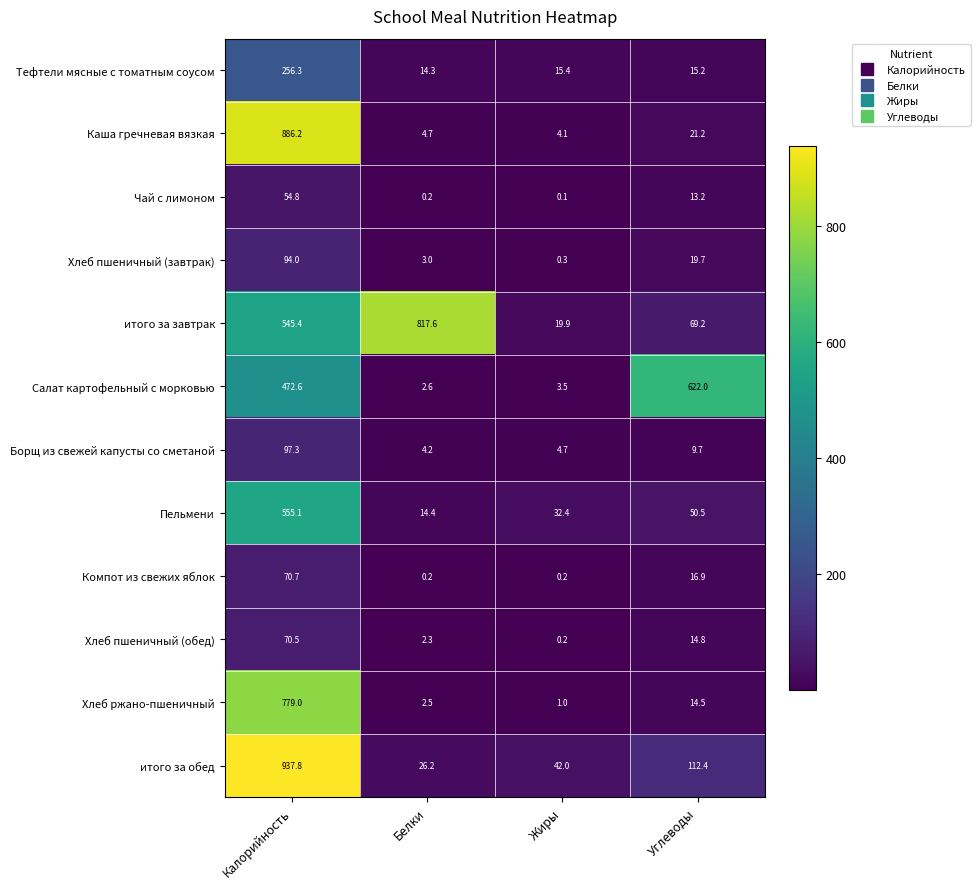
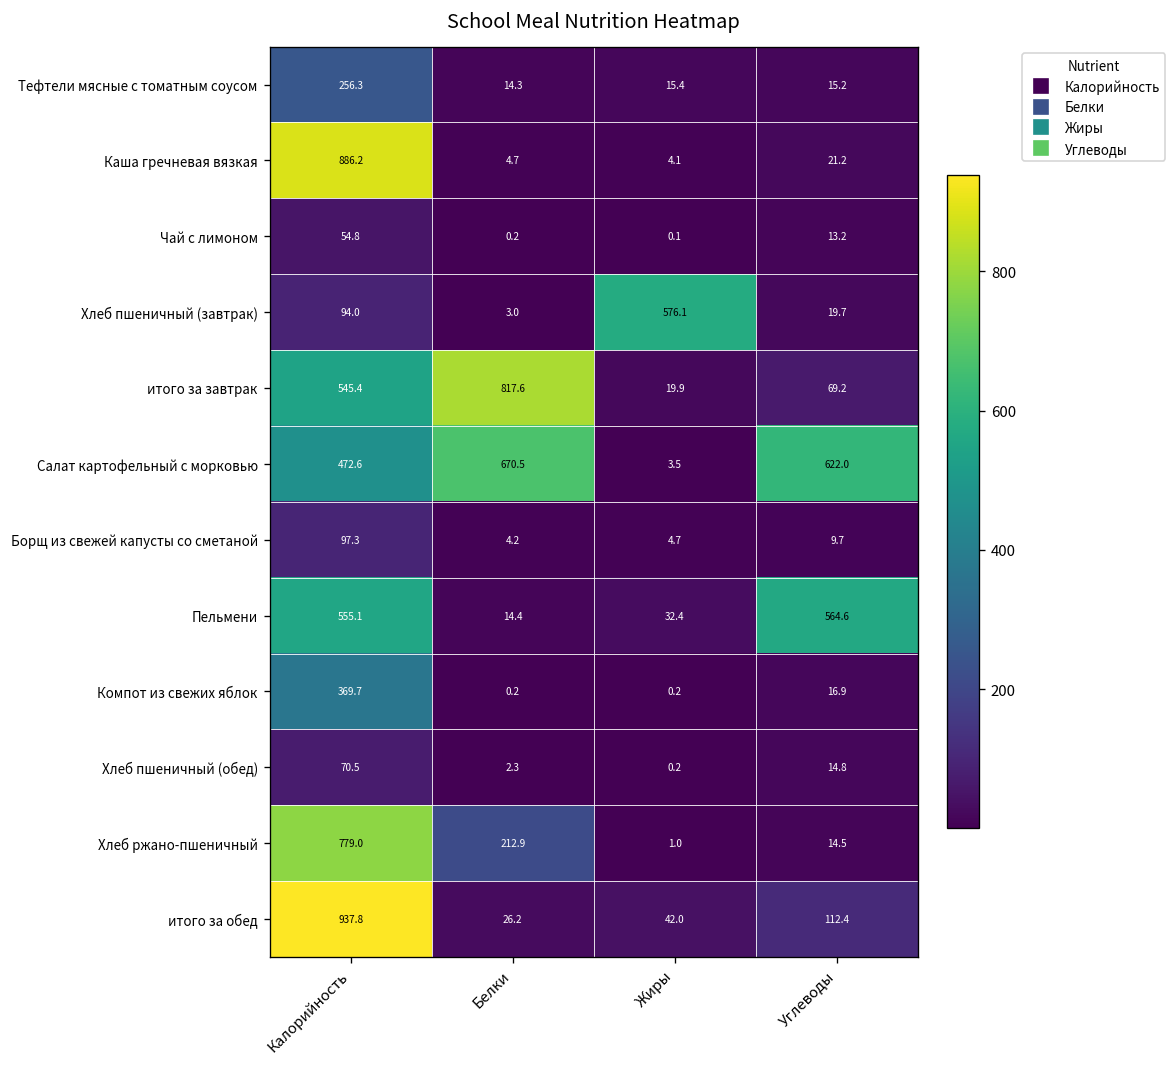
  {
    "Тефтели мясные с томатным соусом": {
      "Калорийность": 256.3,
      "Белки": 14.3,
      "Жиры": 15.4,
      "Углеводы": 15.2
    },
    "Каша гречневая вязкая": {
      "Калорийность": 886.2,
      "Белки": 4.7,
      "Жиры": 4.1,
      "Углеводы": 21.2
    },
    "Чай с лимоном": {
      "Калорийность": 54.8,
      "Белки": 0.2,
      "Жиры": 0.1,
      "Углеводы": 13.2
    },
    "Хлеб пшеничный (завтрак)": {
      "Калорийность": 94.0,
      "Белки": 3.0,
-     "Жиры": 0.3,
+     "Жиры": 576.1,
      "Углеводы": 19.7
    },
    "итого за завтрак": {
      "Калорийность": 545.4,
      "Белки": 817.6,
      "Жиры": 19.9,
      "Углеводы": 69.2
    },
    "Салат картофельный с морковью": {
      "Калорийность": 472.6,
-     "Белки": 2.6,
+     "Белки": 670.5,
      "Жиры": 3.5,
      "Углеводы": 622.0
    },
    "Борщ из свежей капусты со сметаной": {
      "Калорийность": 97.3,
      "Белки": 4.2,
      "Жиры": 4.7,
      "Углеводы": 9.7
    },
    "Пельмени": {
      "Калорийность": 555.1,
      "Белки": 14.4,
      "Жиры": 32.4,
-     "Углеводы": 50.5
+     "Углеводы": 564.6
    },
    "Компот из свежих яблок": {
-     "Калорийность": 70.7,
+     "Калорийность": 369.7,
      "Белки": 0.2,
      "Жиры": 0.2,
      "Углеводы": 16.9
    },
    "Хлеб пшеничный (обед)": {
      "Калорийность": 70.5,
      "Белки": 2.3,
      "Жиры": 0.2,
      "Углеводы": 14.8
    },
    "Хлеб ржано-пшеничный": {
      "Калорийность": 779.0,
-     "Белки": 2.5,
+     "Белки": 212.9,
      "Жиры": 1.0,
      "Углеводы": 14.5
    },
    "итого за обед": {
      "Калорийность": 937.8,
      "Белки": 26.2,
      "Жиры": 42.0,
      "Углеводы": 112.4
    }
  }
